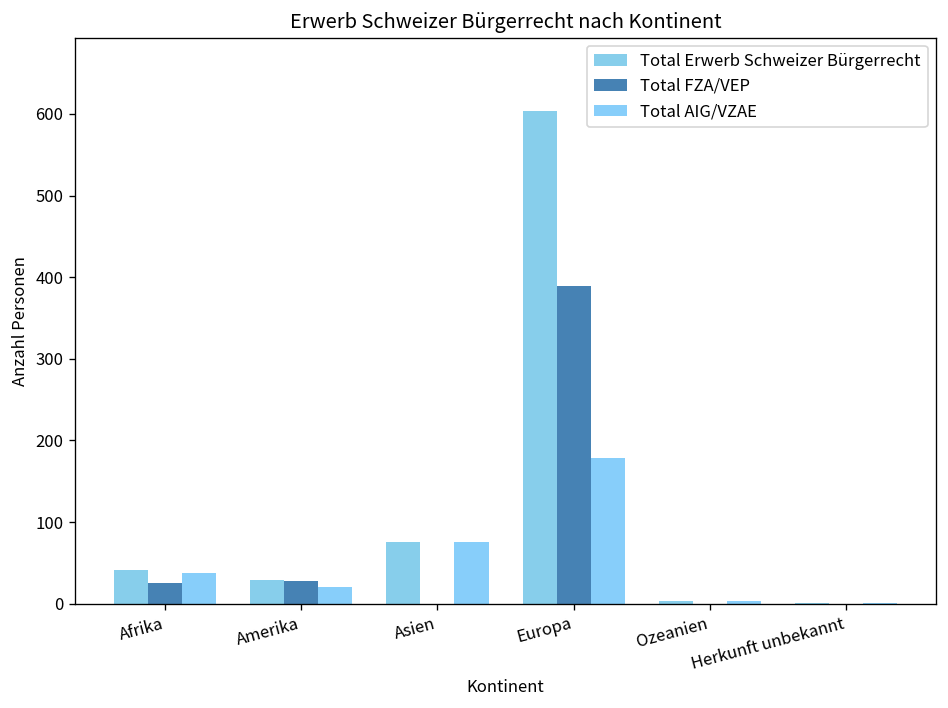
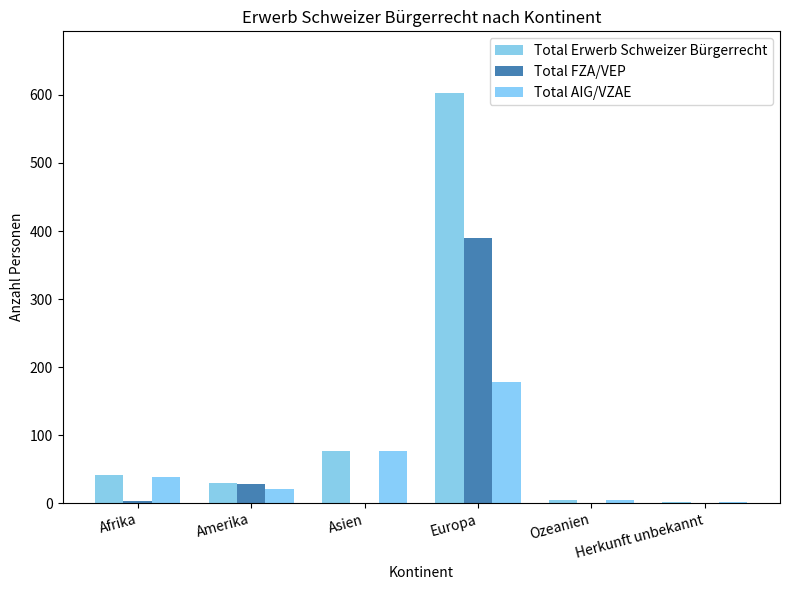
  {
    "Total FZA/VEP": {
-     "Afrika": 30,
+     "Afrika": 0,
      "Amerika": 30,
      "Asien": 0,
      "Europa": 390,
      "Ozeanien": 0,
      "Herkunft unbekannt": 0
    }
  }
